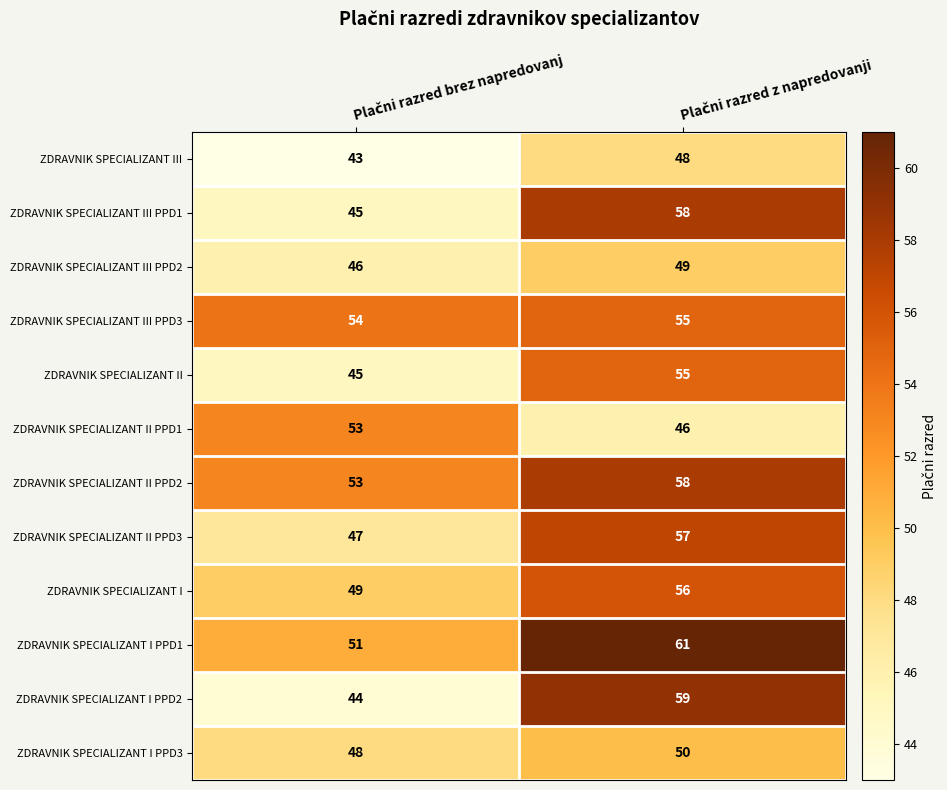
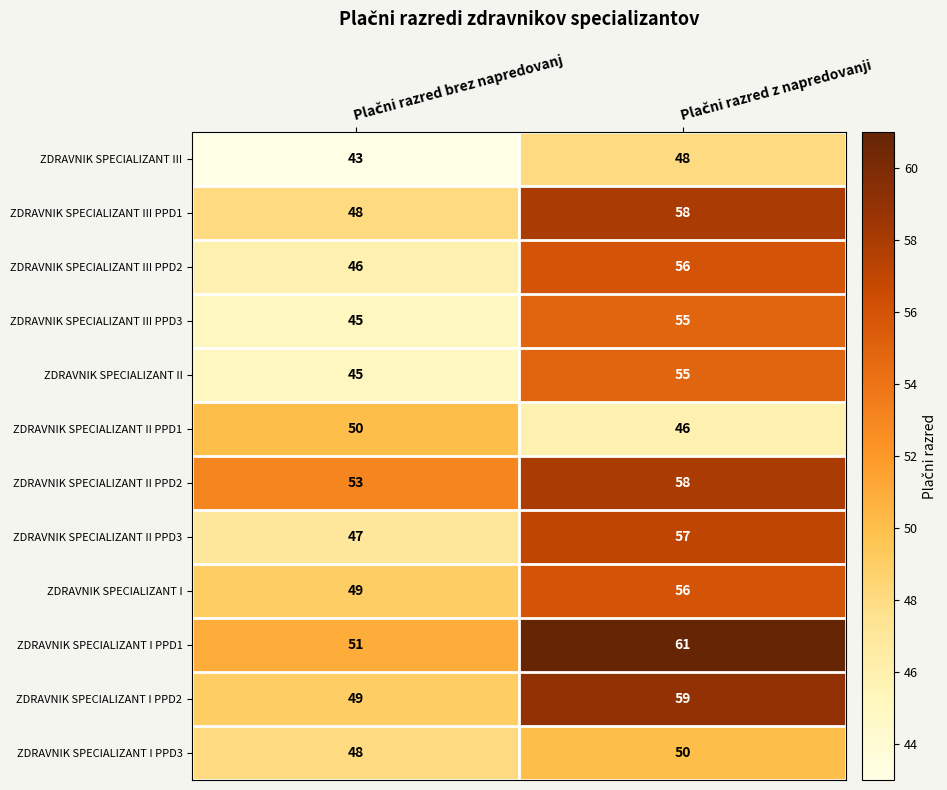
  {
    "ZDRAVNIK SPECIALIZANT III": {
      "Plačni razred brez napredovanj": 43,
      "Plačni razred z napredovanji": 48
    },
    "ZDRAVNIK SPECIALIZANT III PPD1": {
-     "Plačni razred brez napredovanj": 45,
+     "Plačni razred brez napredovanj": 48,
      "Plačni razred z napredovanji": 58
    },
    "ZDRAVNIK SPECIALIZANT III PPD2": {
      "Plačni razred brez napredovanj": 46,
-     "Plačni razred z napredovanji": 49
+     "Plačni razred z napredovanji": 56
    },
    "ZDRAVNIK SPECIALIZANT III PPD3": {
-     "Plačni razred brez napredovanj": 54,
+     "Plačni razred brez napredovanj": 45,
      "Plačni razred z napredovanji": 55
    },
    "ZDRAVNIK SPECIALIZANT II": {
      "Plačni razred brez napredovanj": 45,
      "Plačni razred z napredovanji": 55
    },
    "ZDRAVNIK SPECIALIZANT II PPD1": {
-     "Plačni razred brez napredovanj": 53,
+     "Plačni razred brez napredovanj": 50,
      "Plačni razred z napredovanji": 46
    },
    "ZDRAVNIK SPECIALIZANT II PPD2": {
      "Plačni razred brez napredovanj": 53,
      "Plačni razred z napredovanji": 58
    },
    "ZDRAVNIK SPECIALIZANT II PPD3": {
      "Plačni razred brez napredovanj": 47,
      "Plačni razred z napredovanji": 57
    },
    "ZDRAVNIK SPECIALIZANT I": {
      "Plačni razred brez napredovanj": 49,
      "Plačni razred z napredovanji": 56
    },
    "ZDRAVNIK SPECIALIZANT I PPD1": {
      "Plačni razred brez napredovanj": 51,
      "Plačni razred z napredovanji": 61
    },
    "ZDRAVNIK SPECIALIZANT I PPD2": {
-     "Plačni razred brez napredovanj": 44,
+     "Plačni razred brez napredovanj": 49,
      "Plačni razred z napredovanji": 59
    },
    "ZDRAVNIK SPECIALIZANT I PPD3": {
      "Plačni razred brez napredovanj": 48,
      "Plačni razred z napredovanji": 50
    }
  }
